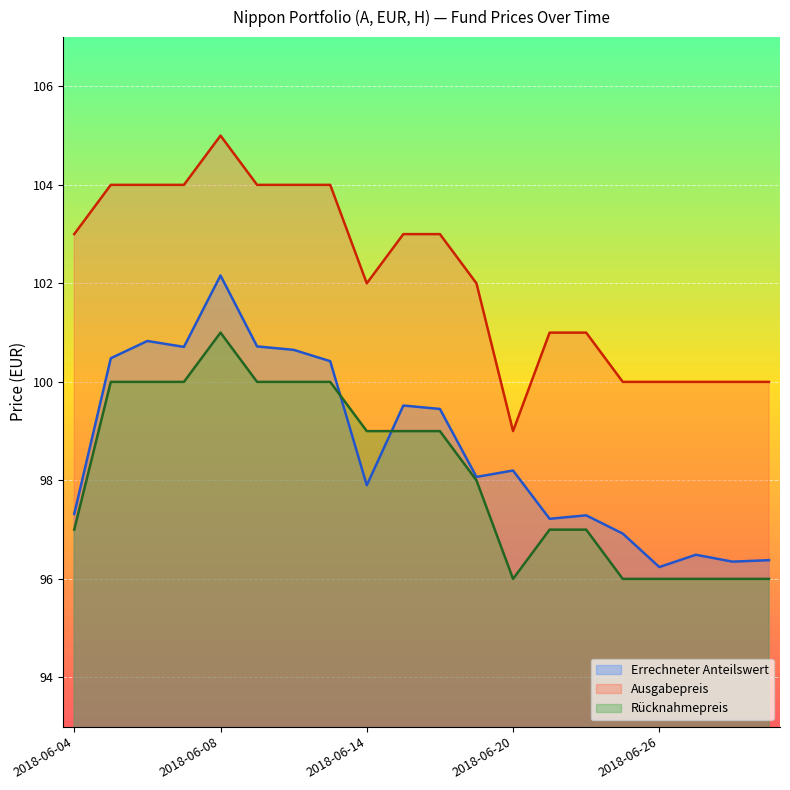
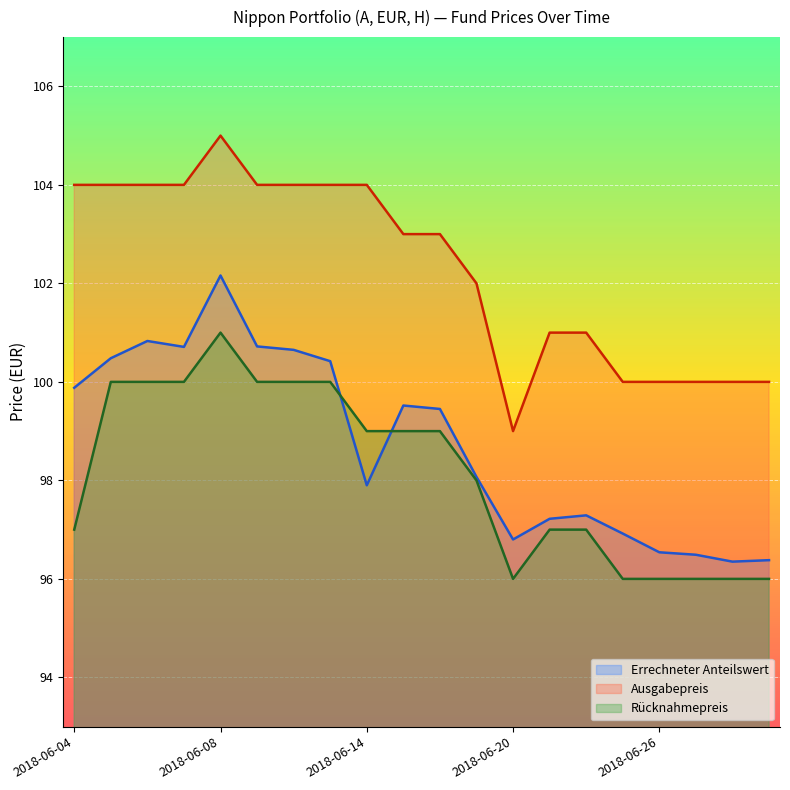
  {
    "Errechneter Anteilswert": {
-     "2018-06-04": 97.3,
+     "2018-06-04": 99.9,
      "2018-06-08": 102.2,
      "2018-06-14": 97.9,
-     "2018-06-20": 98.2,
-     "2018-06-26": 96.2
+     "2018-06-20": 96.8,
+     "2018-06-26": 96.5
    },
    "Ausgabepreis": {
-     "2018-06-04": 103,
+     "2018-06-04": 104,
      "2018-06-08": 105,
-     "2018-06-14": 102,
+     "2018-06-14": 104,
      "2018-06-20": 99,
      "2018-06-26": 100
    },
    "Rücknahmepreis": {
      "2018-06-04": 97.0,
      "2018-06-08": 101.0,
      "2018-06-14": 99.0,
      "2018-06-20": 96.0,
      "2018-06-26": 96.0
    }
  }
